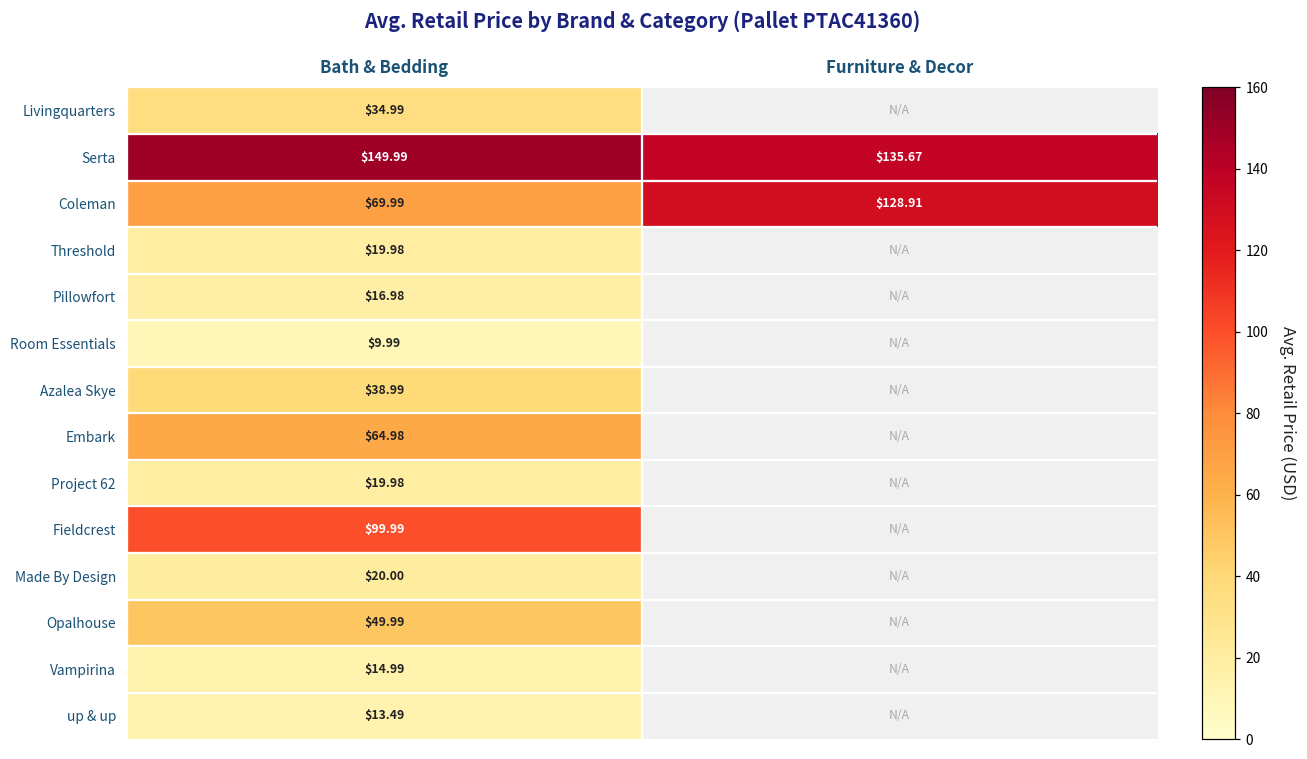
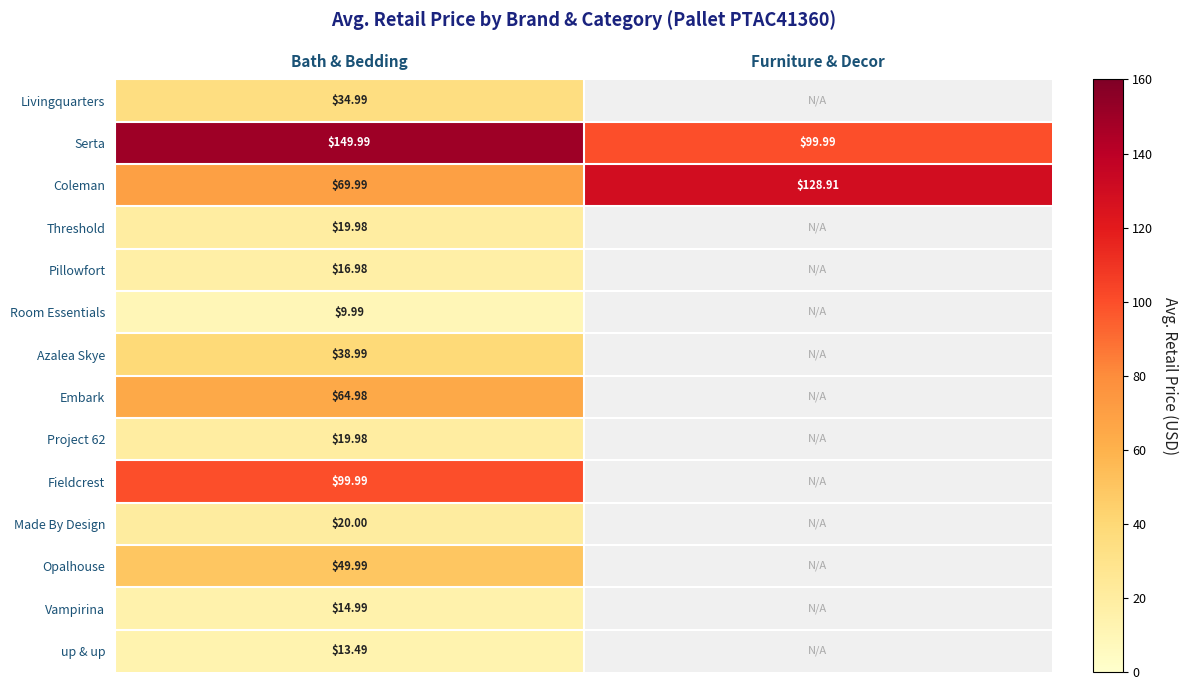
  {
    "Livingquarters": {
      "Bath & Bedding": "$34.99"
    },
    "Serta": {
      "Bath & Bedding": "$149.99",
-     "Furniture & Decor": "$135.67"
+     "Furniture & Decor": "$99.99"
    },
    "Coleman": {
      "Bath & Bedding": "$69.99",
      "Furniture & Decor": "$128.91"
    },
    "Threshold": {
      "Bath & Bedding": "$19.98"
    },
    "Pillowfort": {
      "Bath & Bedding": "$16.98"
    },
    "Room Essentials": {
      "Bath & Bedding": "$9.99"
    },
    "Azalea Skye": {
      "Bath & Bedding": "$38.99"
    },
    "Embark": {
      "Bath & Bedding": "$64.98"
    },
    "Project 62": {
      "Bath & Bedding": "$19.98"
    },
    "Fieldcrest": {
      "Bath & Bedding": "$99.99"
    },
    "Made By Design": {
      "Bath & Bedding": "$20.00"
    },
    "Opalhouse": {
      "Bath & Bedding": "$49.99"
    },
    "Vampirina": {
      "Bath & Bedding": "$14.99"
    },
    "up & up": {
      "Bath & Bedding": "$13.49"
    }
  }
